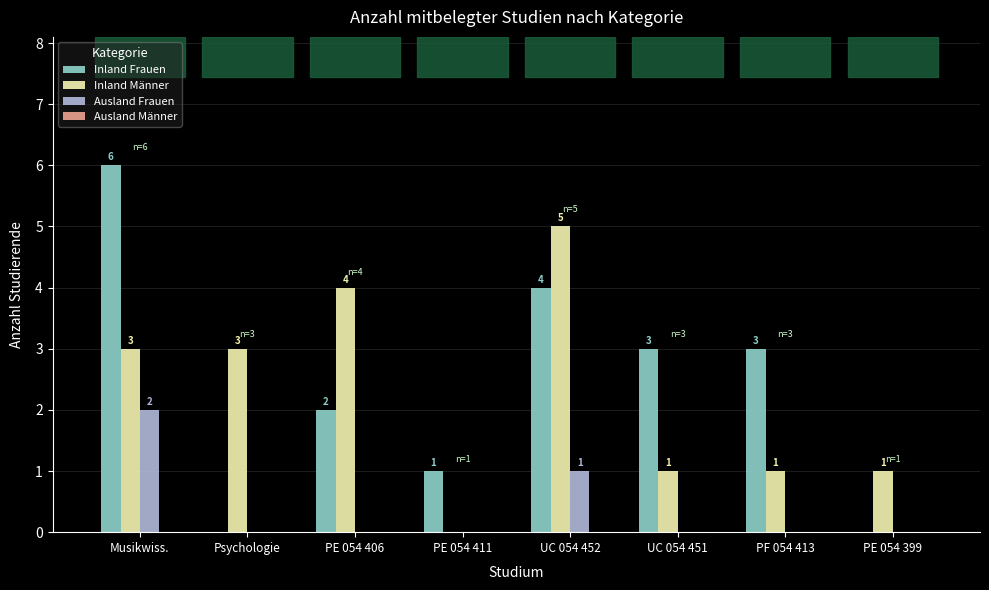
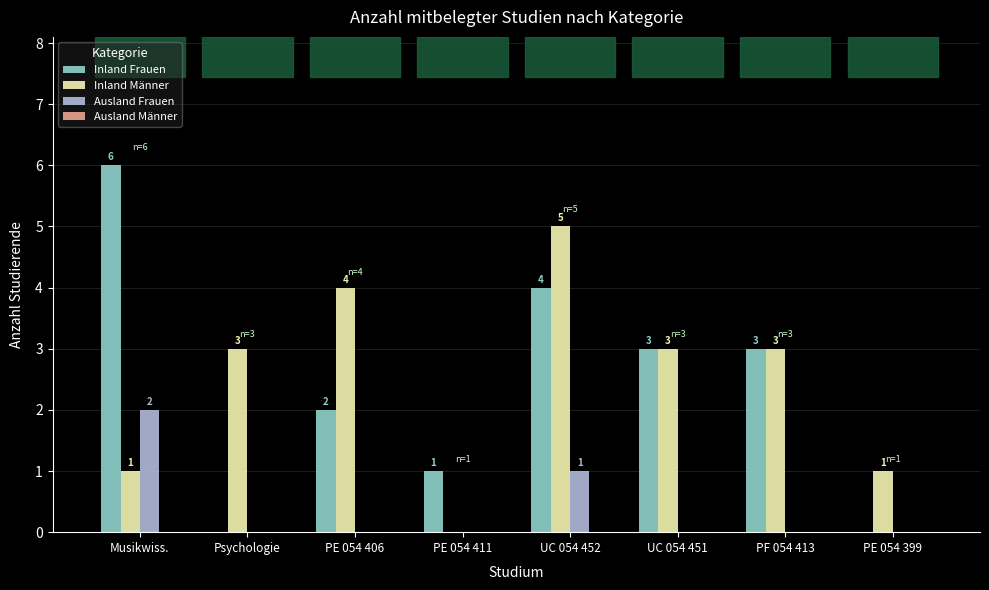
  {
    "Inland Männer": {
-     "Musikwiss.": 3,
+     "Musikwiss.": 1,
      "Psychologie": 3,
      "PE 054 406": 4,
      "UC 054 452": 5,
-     "UC 054 451": 1,
-     "PF 054 413": 1,
+     "UC 054 451": 3,
+     "PF 054 413": 3,
      "PE 054 399": 1
    },
    "Ausland Männer": {
      "Musikwiss.": 0.0,
      "Psychologie": 0.0,
      "PE 054 406": 0.0,
      "PE 054 411": 0.0,
      "UC 054 452": 0.0,
      "UC 054 451": 0.0,
      "PF 054 413": 0.0,
      "PE 054 399": 0.0
    }
  }
